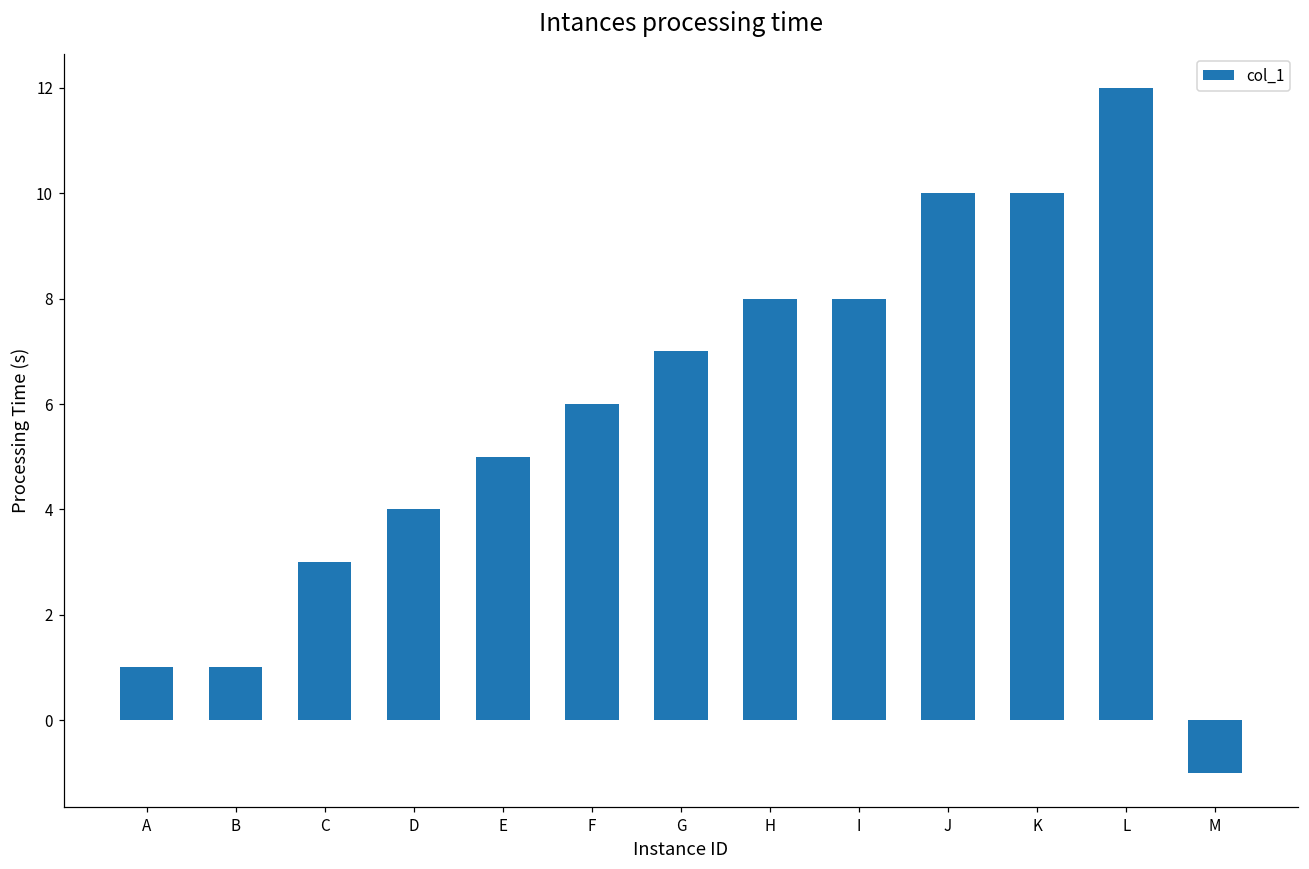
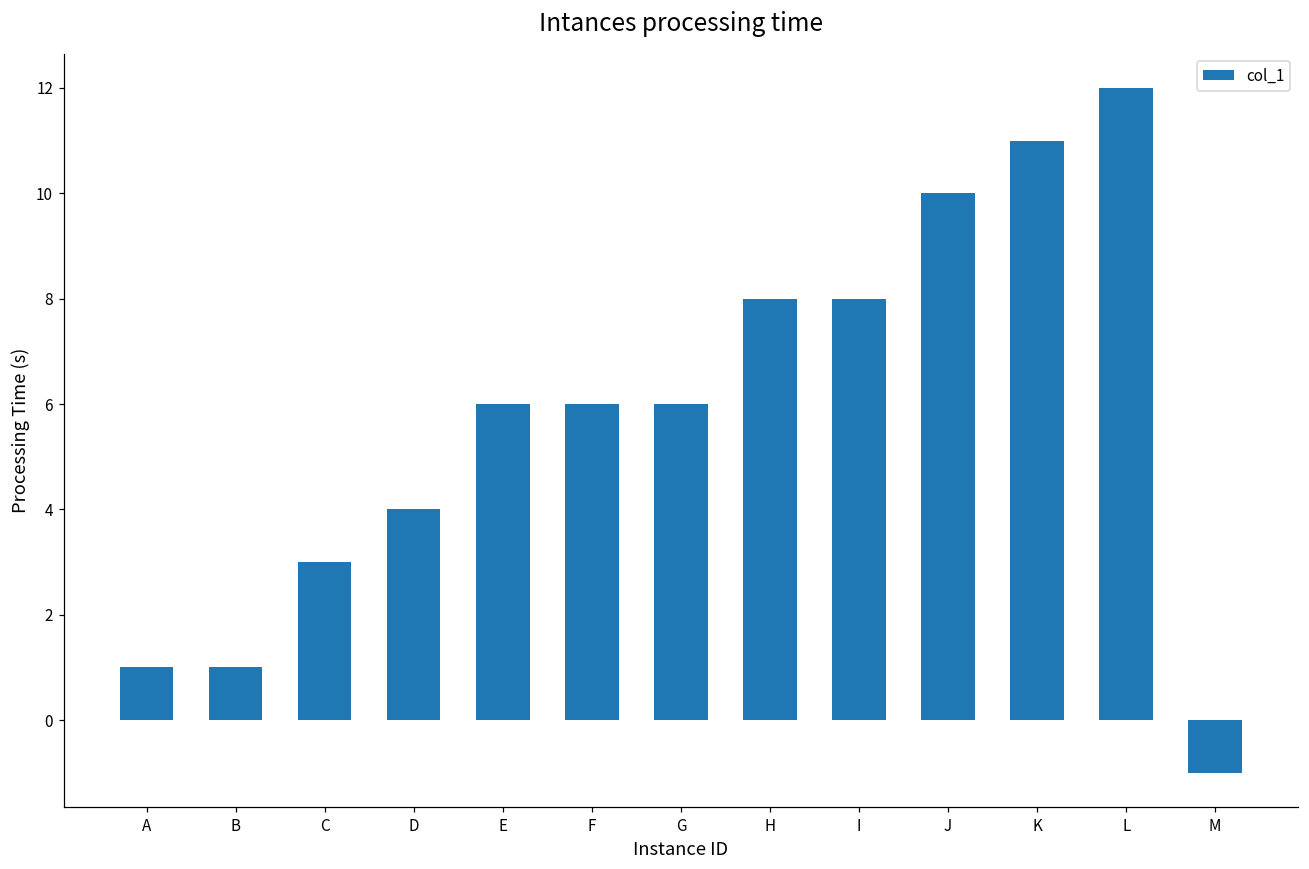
  {
    "A": 1,
    "B": 1,
    "C": 3,
    "D": 4,
-   "E": 5,
+   "E": 6,
    "F": 6,
-   "G": 7,
+   "G": 6,
    "H": 8,
    "I": 8,
    "J": 10,
-   "K": 10,
+   "K": 11,
    "L": 12,
    "M": -1
  }
